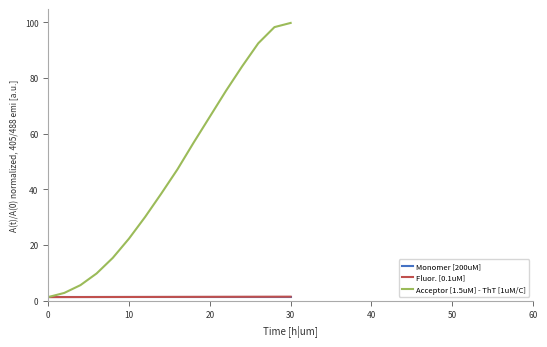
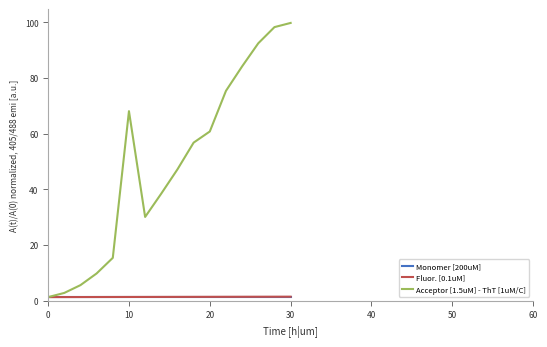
  {
    "Fluor. [0.1uM]": {
      "10": 1,
      "20": 1,
      "30": 1
    },
    "Acceptor [1.5uM] - ThT [1uM/C]": {
-     "10": 22,
-     "20": 66,
+     "10": 68,
+     "20": 61,
      "30": 100
    }
  }
